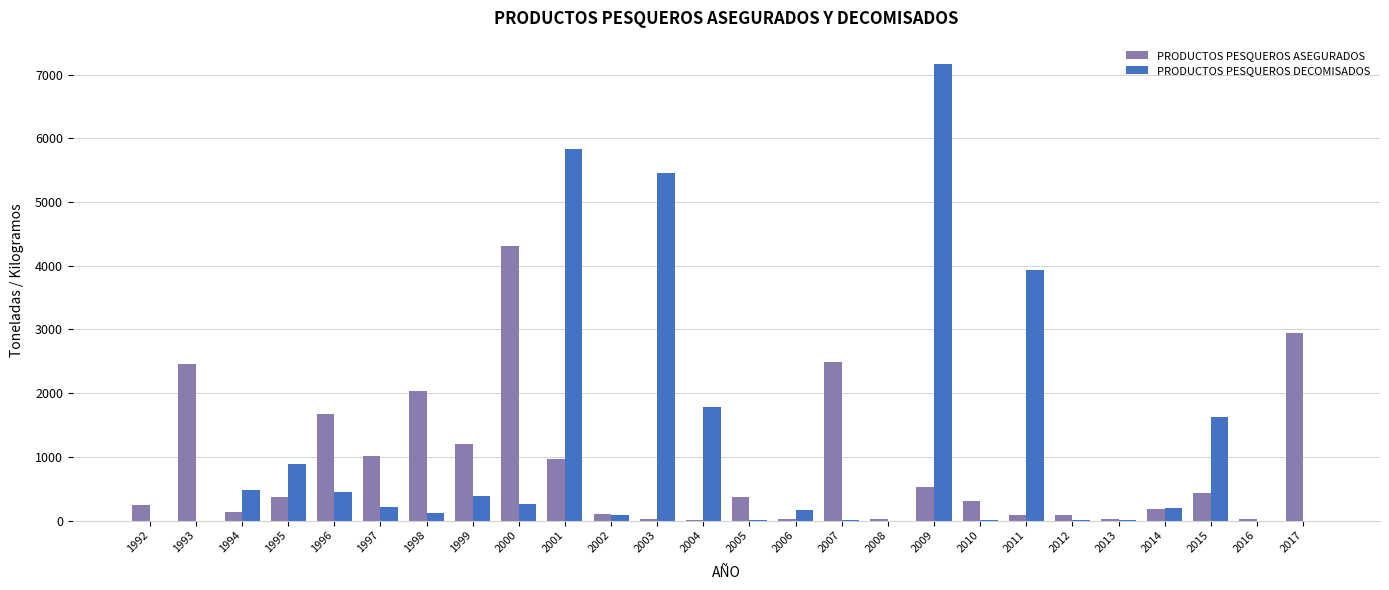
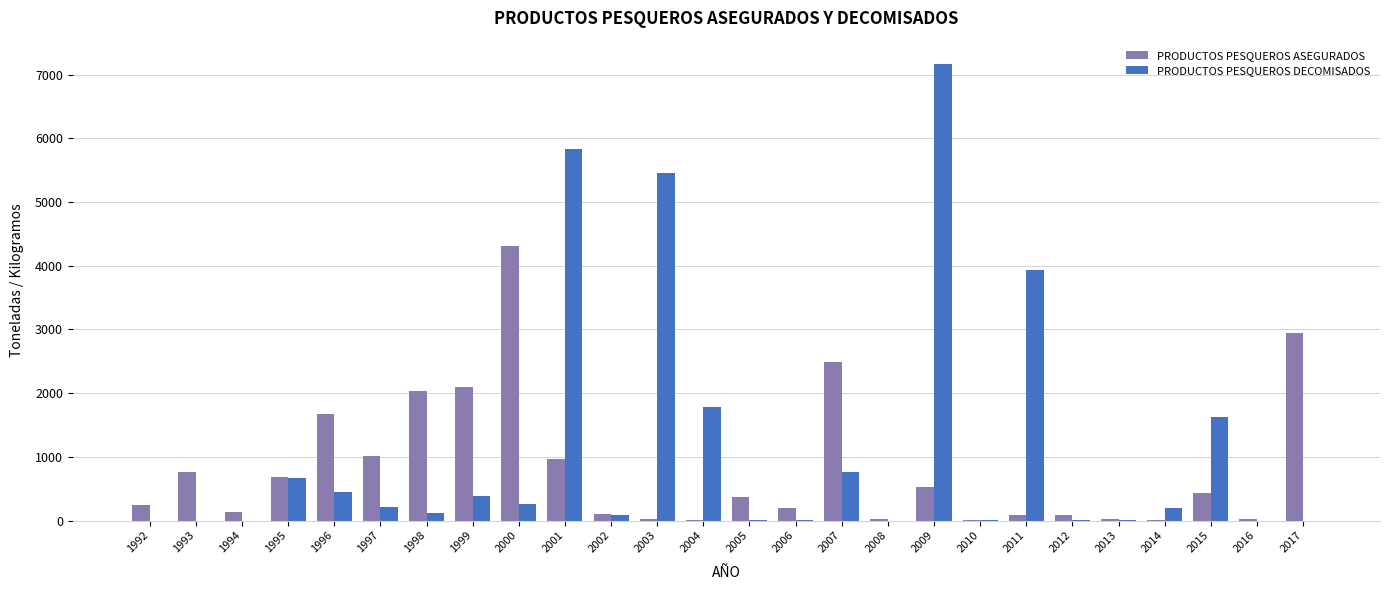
  {
    "PRODUCTOS PESQUEROS ASEGURADOS": {
      "1992": 200,
-     "1993": 2500,
+     "1993": 800,
      "1994": 100,
-     "1995": 400,
+     "1995": 700,
      "1996": 1700,
      "1997": 1000,
      "1998": 2000,
-     "1999": 1200,
+     "1999": 2100,
      "2000": 4300,
      "2001": 1000,
      "2002": 100,
      "2005": 400,
-     "2006": 0,
+     "2006": 200,
      "2007": 2500,
      "2009": 500,
-     "2010": 300,
+     "2010": 0,
      "2011": 100,
      "2012": 100,
-     "2014": 200,
+     "2014": 0,
      "2015": 400,
      "2017": 2900
    },
    "PRODUCTOS PESQUEROS DECOMISADOS": {
      "1992": 0,
      "1993": 0,
-     "1994": 500,
-     "1995": 900,
+     "1994": 0,
+     "1995": 700,
      "1996": 400,
      "1997": 200,
      "1998": 100,
      "1999": 400,
      "2000": 300,
      "2001": 5800,
      "2002": 100,
      "2003": 5400,
      "2004": 1800,
-     "2006": 200,
-     "2007": 0,
+     "2006": 0,
+     "2007": 800,
      "2008": 0,
      "2009": 7200,
      "2011": 3900,
      "2014": 200,
      "2015": 1600,
      "2016": 0,
      "2017": 0
    }
  }
